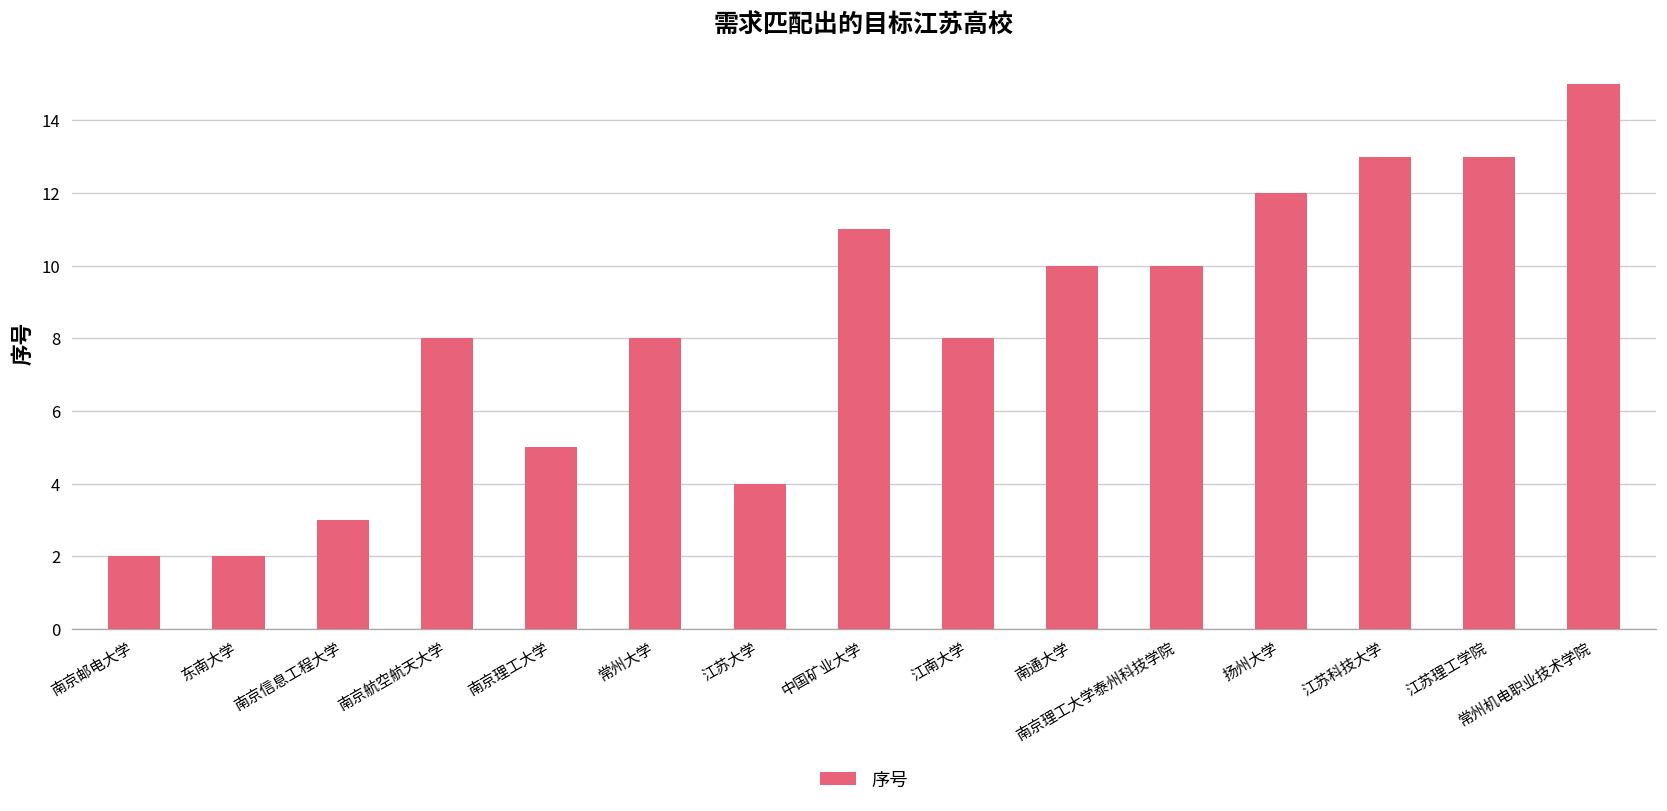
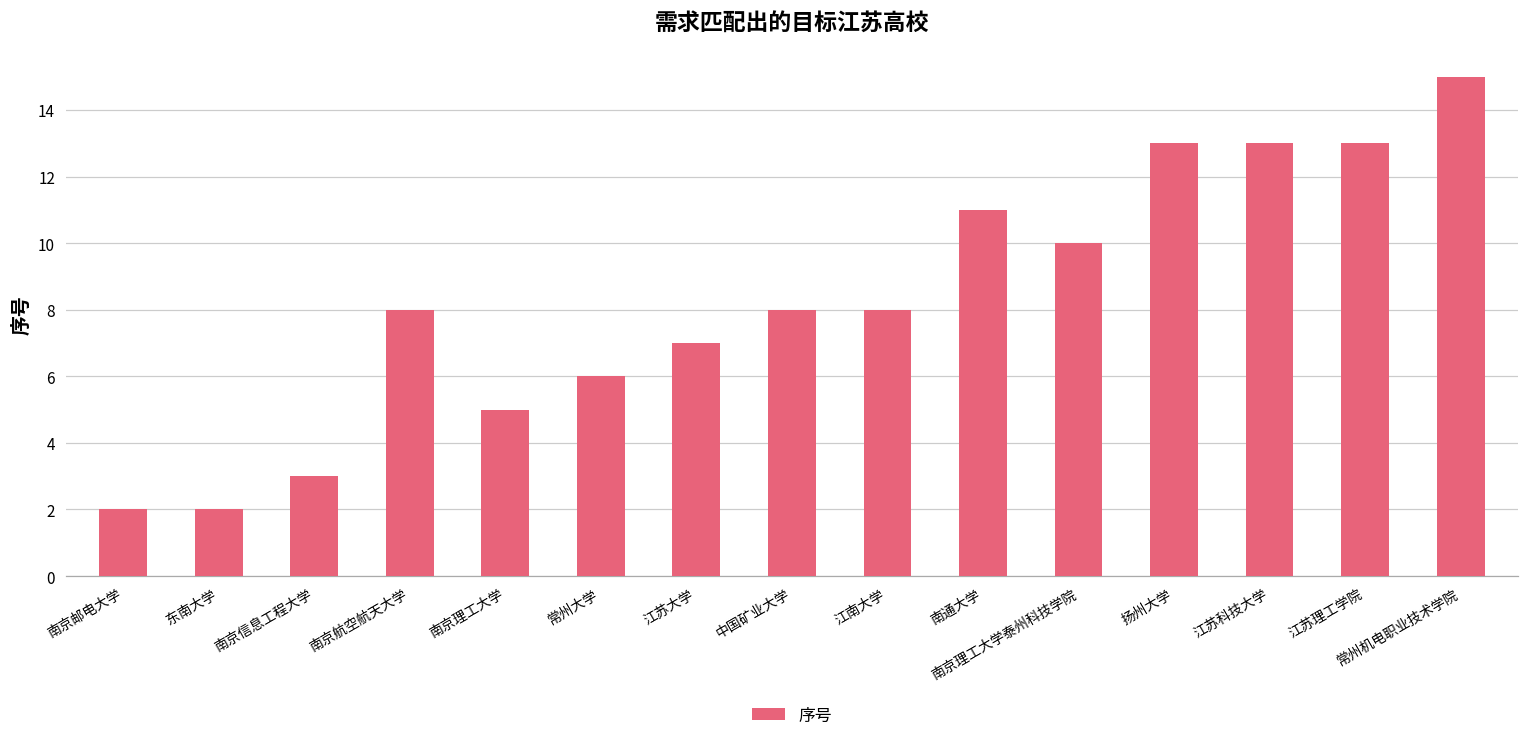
  {
    "南京邮电大学": 2,
    "东南大学": 2,
    "南京信息工程大学": 3,
    "南京航空航天大学": 8,
    "南京理工大学": 5,
-   "常州大学": 8,
-   "江苏大学": 4,
-   "中国矿业大学": 11,
+   "常州大学": 6,
+   "江苏大学": 7,
+   "中国矿业大学": 8,
    "江南大学": 8,
-   "南通大学": 10,
+   "南通大学": 11,
    "南京理工大学泰州科技学院": 10,
-   "扬州大学": 12,
+   "扬州大学": 13,
    "江苏科技大学": 13,
    "江苏理工学院": 13,
    "常州机电职业技术学院": 15
  }
